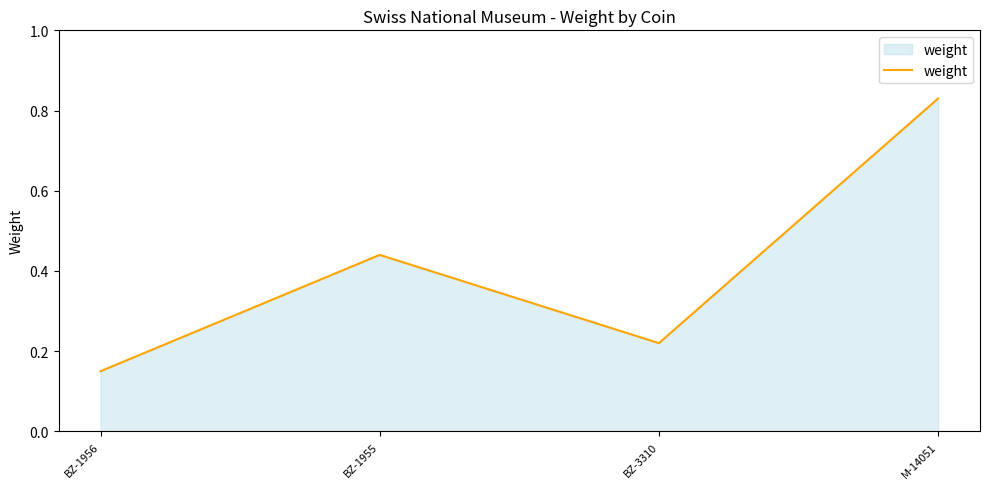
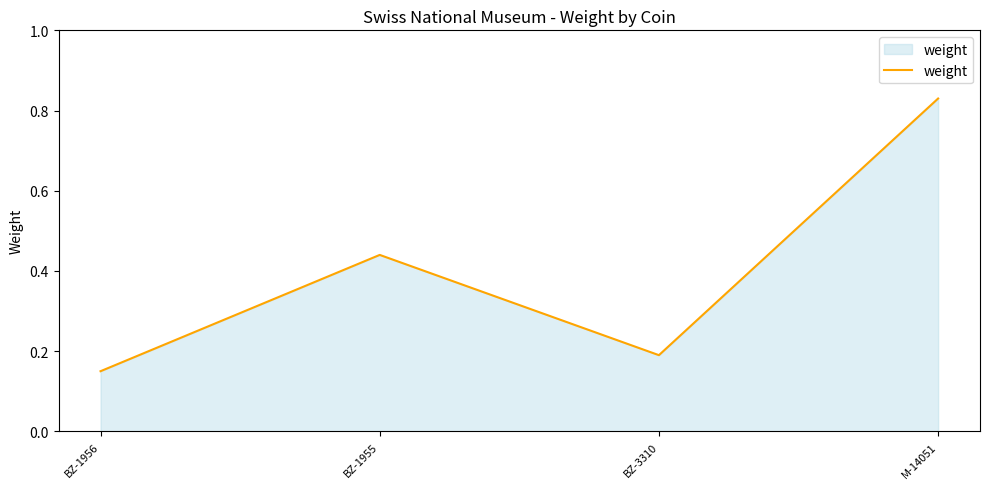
  {
    "BZ-1956": 0.15,
    "BZ-1955": 0.44,
-   "BZ-3310": 0.22,
+   "BZ-3310": 0.19,
    "M-14051": 0.83
  }
